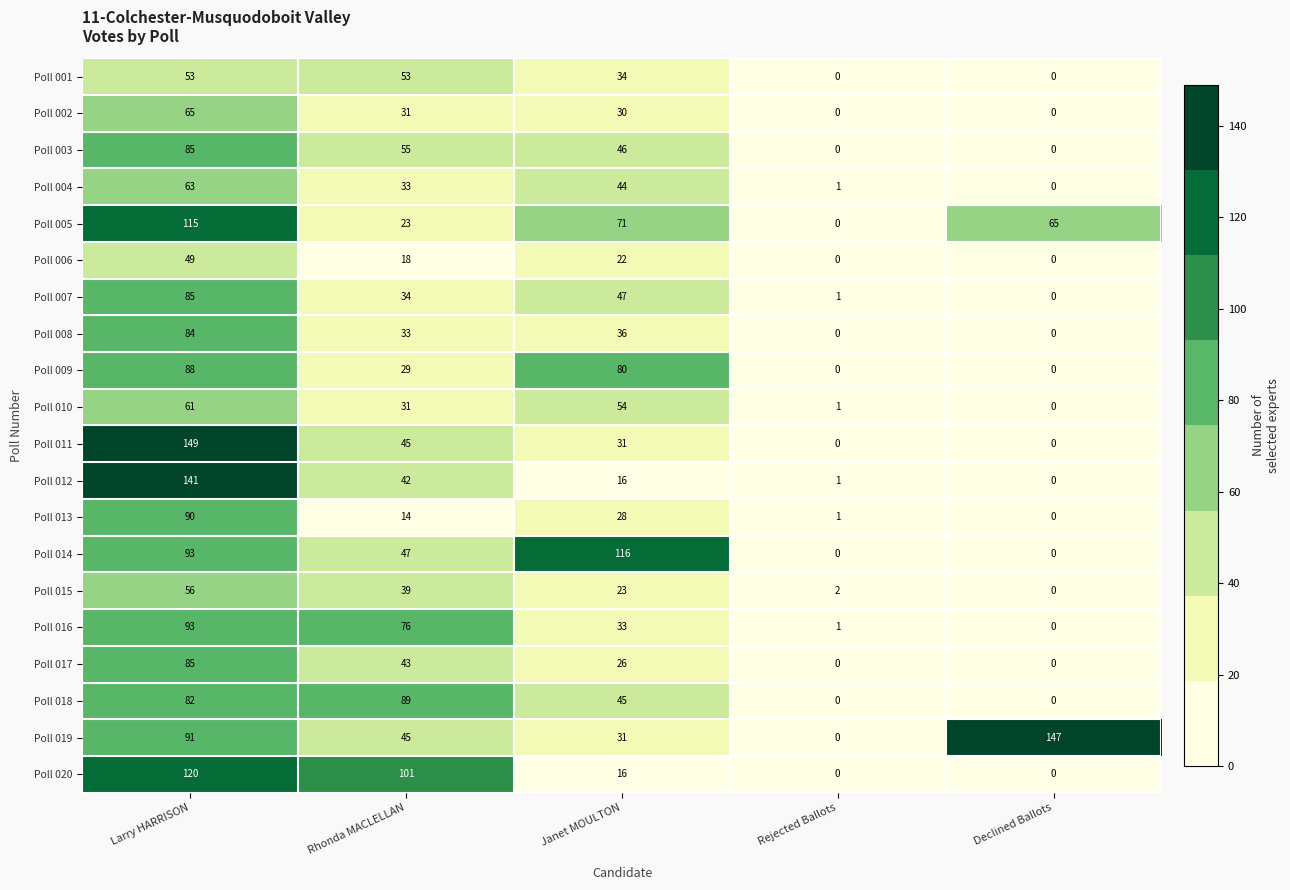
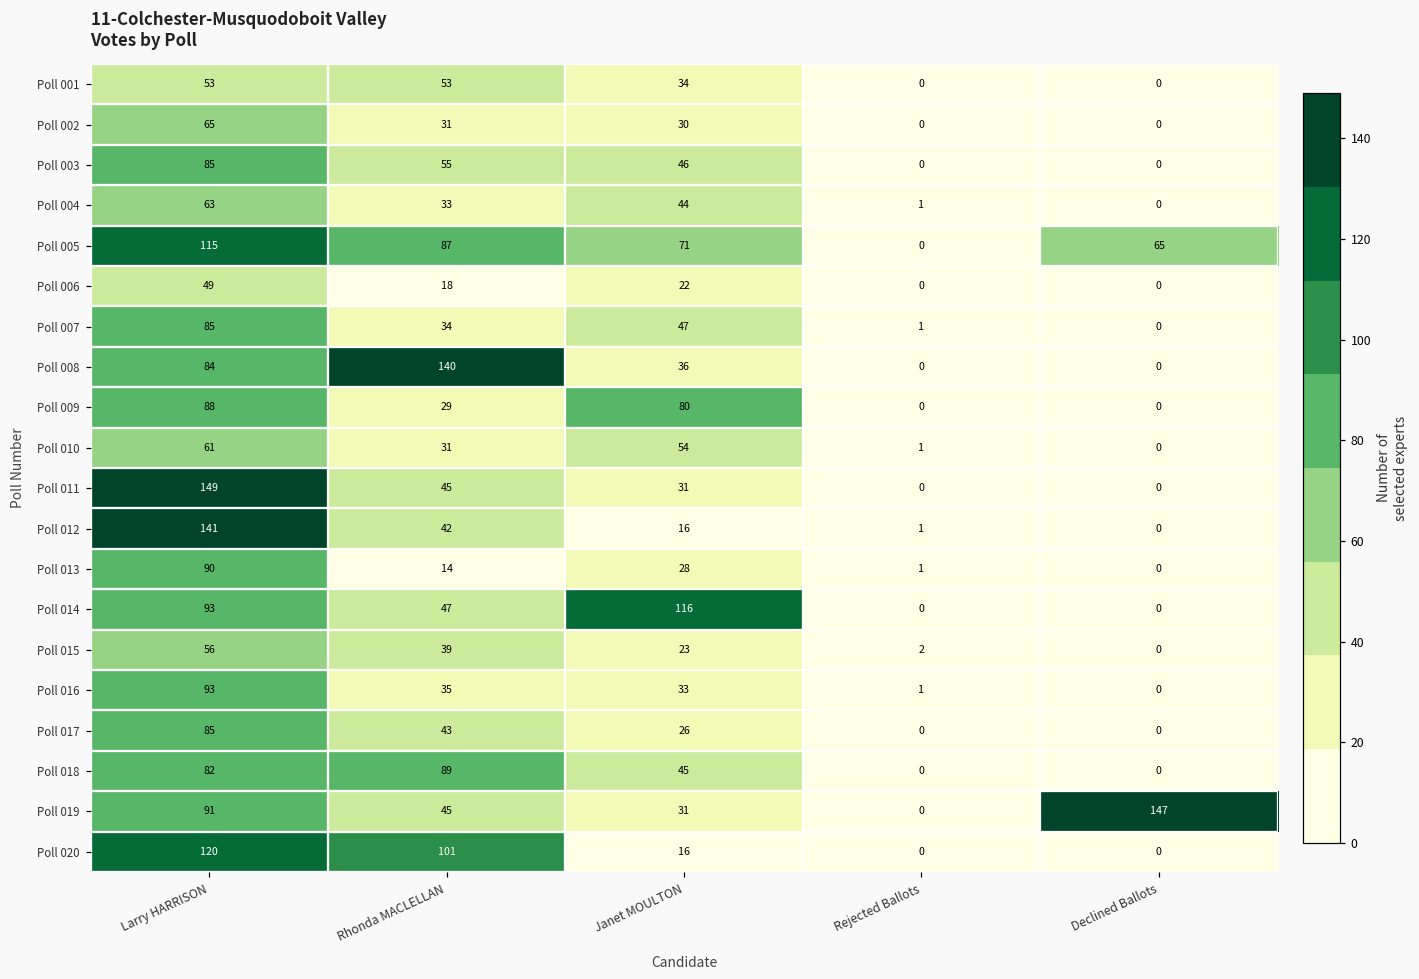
  {
    "Poll 001": {
      "Larry HARRISON": 53,
      "Rhonda MACLELLAN": 53,
      "Janet MOULTON": 34,
      "Rejected Ballots": 0,
      "Declined Ballots": 0
    },
    "Poll 002": {
      "Larry HARRISON": 65,
      "Rhonda MACLELLAN": 31,
      "Janet MOULTON": 30,
      "Rejected Ballots": 0,
      "Declined Ballots": 0
    },
    "Poll 003": {
      "Larry HARRISON": 85,
      "Rhonda MACLELLAN": 55,
      "Janet MOULTON": 46,
      "Rejected Ballots": 0,
      "Declined Ballots": 0
    },
    "Poll 004": {
      "Larry HARRISON": 63,
      "Rhonda MACLELLAN": 33,
      "Janet MOULTON": 44,
      "Rejected Ballots": 1,
      "Declined Ballots": 0
    },
    "Poll 005": {
      "Larry HARRISON": 115,
-     "Rhonda MACLELLAN": 23,
+     "Rhonda MACLELLAN": 87,
      "Janet MOULTON": 71,
      "Rejected Ballots": 0,
      "Declined Ballots": 65
    },
    "Poll 006": {
      "Larry HARRISON": 49,
      "Rhonda MACLELLAN": 18,
      "Janet MOULTON": 22,
      "Rejected Ballots": 0,
      "Declined Ballots": 0
    },
    "Poll 007": {
      "Larry HARRISON": 85,
      "Rhonda MACLELLAN": 34,
      "Janet MOULTON": 47,
      "Rejected Ballots": 1,
      "Declined Ballots": 0
    },
    "Poll 008": {
      "Larry HARRISON": 84,
-     "Rhonda MACLELLAN": 33,
+     "Rhonda MACLELLAN": 140,
      "Janet MOULTON": 36,
      "Rejected Ballots": 0,
      "Declined Ballots": 0
    },
    "Poll 009": {
      "Larry HARRISON": 88,
      "Rhonda MACLELLAN": 29,
      "Janet MOULTON": 80,
      "Rejected Ballots": 0,
      "Declined Ballots": 0
    },
    "Poll 010": {
      "Larry HARRISON": 61,
      "Rhonda MACLELLAN": 31,
      "Janet MOULTON": 54,
      "Rejected Ballots": 1,
      "Declined Ballots": 0
    },
    "Poll 011": {
      "Larry HARRISON": 149,
      "Rhonda MACLELLAN": 45,
      "Janet MOULTON": 31,
      "Rejected Ballots": 0,
      "Declined Ballots": 0
    },
    "Poll 012": {
      "Larry HARRISON": 141,
      "Rhonda MACLELLAN": 42,
      "Janet MOULTON": 16,
      "Rejected Ballots": 1,
      "Declined Ballots": 0
    },
    "Poll 013": {
      "Larry HARRISON": 90,
      "Rhonda MACLELLAN": 14,
      "Janet MOULTON": 28,
      "Rejected Ballots": 1,
      "Declined Ballots": 0
    },
    "Poll 014": {
      "Larry HARRISON": 93,
      "Rhonda MACLELLAN": 47,
      "Janet MOULTON": 116,
      "Rejected Ballots": 0,
      "Declined Ballots": 0
    },
    "Poll 015": {
      "Larry HARRISON": 56,
      "Rhonda MACLELLAN": 39,
      "Janet MOULTON": 23,
      "Rejected Ballots": 2,
      "Declined Ballots": 0
    },
    "Poll 016": {
      "Larry HARRISON": 93,
-     "Rhonda MACLELLAN": 76,
+     "Rhonda MACLELLAN": 35,
      "Janet MOULTON": 33,
      "Rejected Ballots": 1,
      "Declined Ballots": 0
    },
    "Poll 017": {
      "Larry HARRISON": 85,
      "Rhonda MACLELLAN": 43,
      "Janet MOULTON": 26,
      "Rejected Ballots": 0,
      "Declined Ballots": 0
    },
    "Poll 018": {
      "Larry HARRISON": 82,
      "Rhonda MACLELLAN": 89,
      "Janet MOULTON": 45,
      "Rejected Ballots": 0,
      "Declined Ballots": 0
    },
    "Poll 019": {
      "Larry HARRISON": 91,
      "Rhonda MACLELLAN": 45,
      "Janet MOULTON": 31,
      "Rejected Ballots": 0,
      "Declined Ballots": 147
    },
    "Poll 020": {
      "Larry HARRISON": 120,
      "Rhonda MACLELLAN": 101,
      "Janet MOULTON": 16,
      "Rejected Ballots": 0,
      "Declined Ballots": 0
    }
  }
